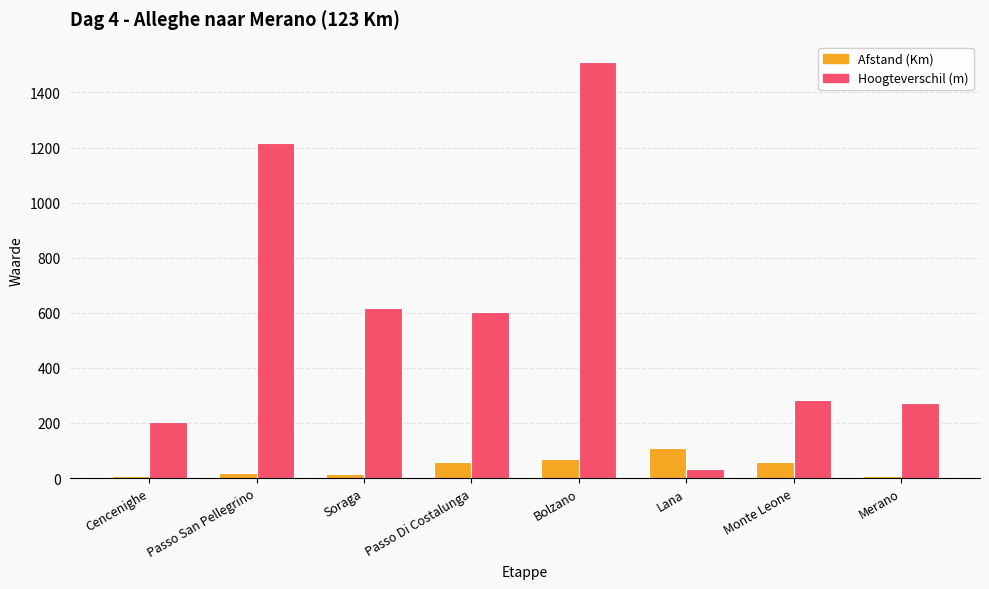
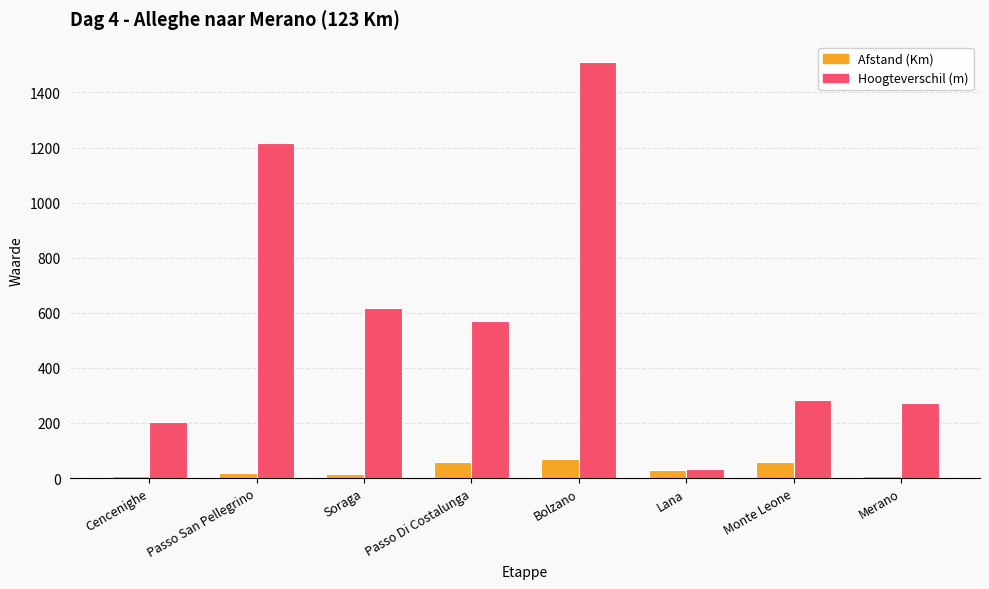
  {
    "Afstand (Km)": {
      "Passo San Pellegrino": 20,
      "Soraga": 10,
      "Passo Di Costalunga": 60,
      "Bolzano": 70,
-     "Lana": 110,
+     "Lana": 30,
      "Monte Leone": 60
    },
    "Hoogteverschil (m)": {
      "Cencenighe": 200,
      "Passo San Pellegrino": 1220,
      "Soraga": 620,
-     "Passo Di Costalunga": 600,
+     "Passo Di Costalunga": 570,
      "Bolzano": 1510,
      "Lana": 30,
      "Monte Leone": 280,
      "Merano": 270
    }
  }
